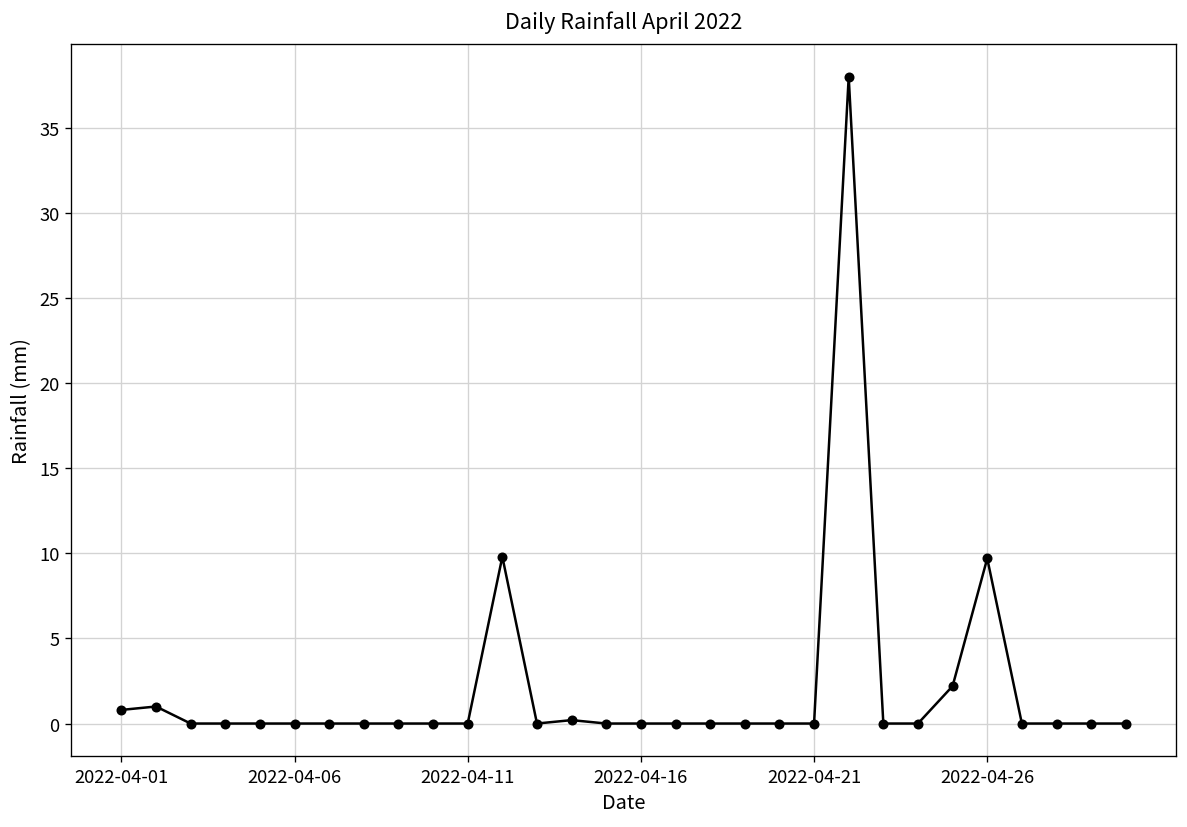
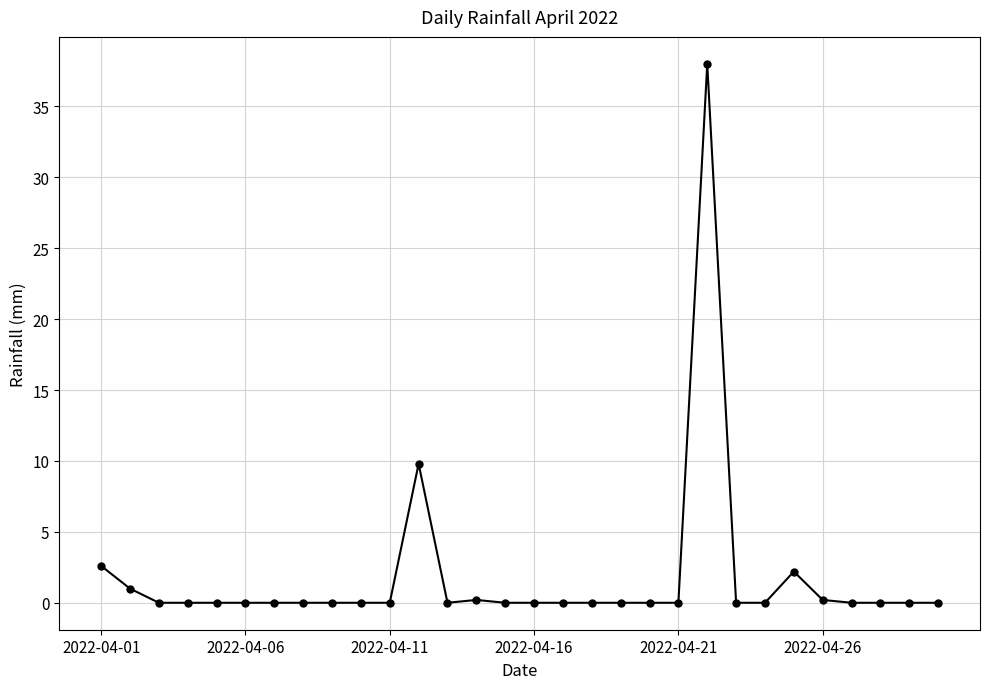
  {
-   "2022-04-01": 0.8,
+   "2022-04-01": 2.6,
    "2022-04-06": 0.0,
    "2022-04-11": 0.0,
    "2022-04-16": 0.0,
    "2022-04-21": 0.0,
-   "2022-04-26": 9.7
+   "2022-04-26": 0.2
  }
